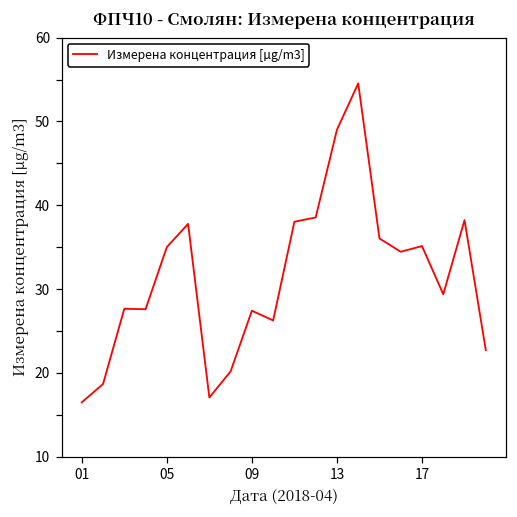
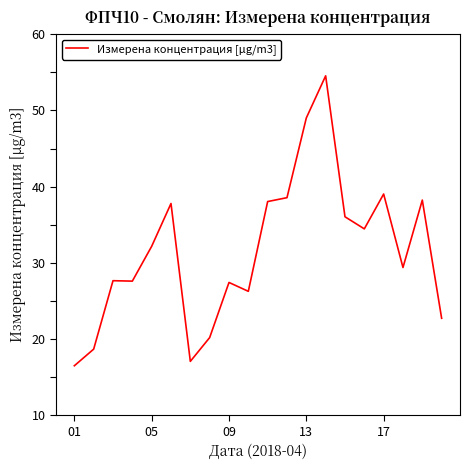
  {
    "01": 16,
-   "05": 35,
+   "05": 32,
    "09": 27,
    "13": 49,
-   "17": 35
+   "17": 39
  }
